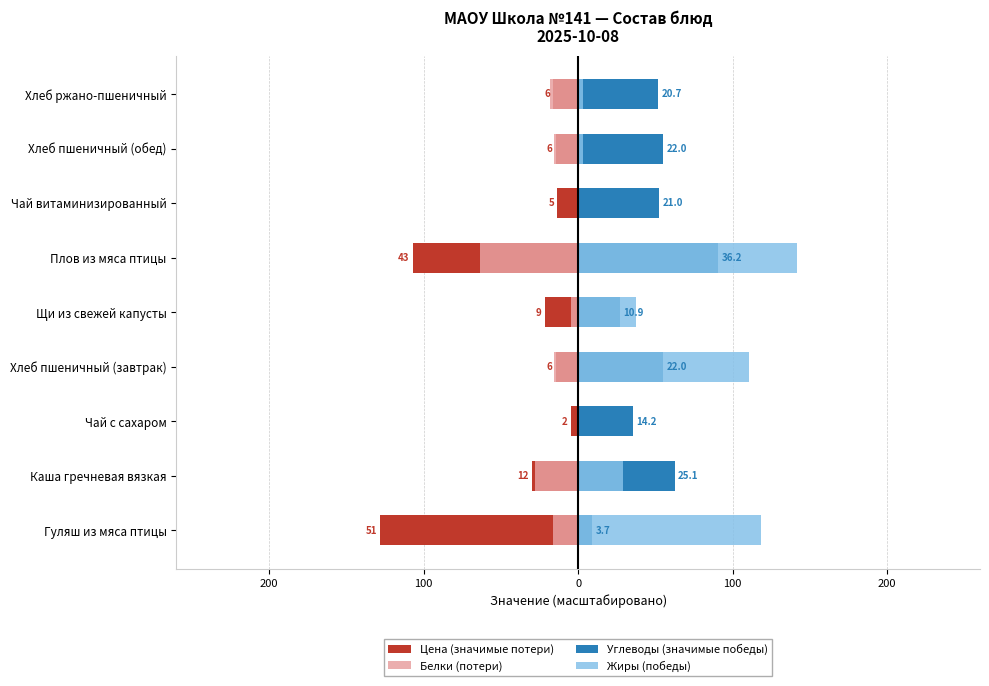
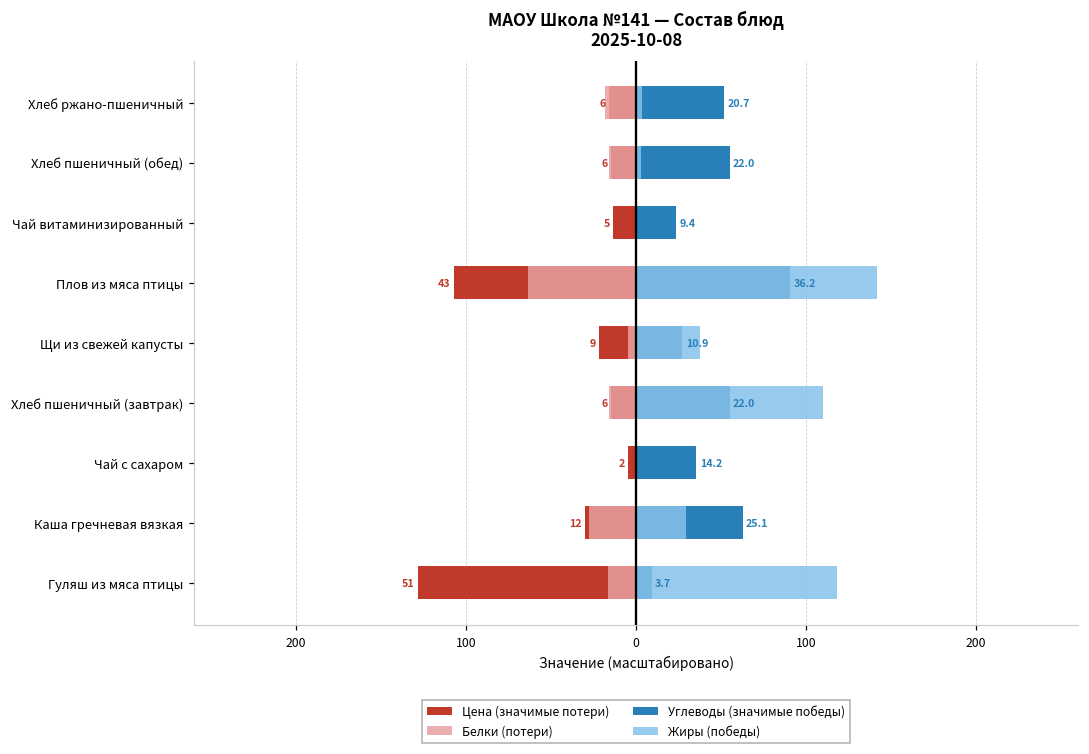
  {
    "Углеводы (значимые победы)": {
-     "Чай витаминизированный": 21.0
+     "Чай витаминизированный": 9.4
    }
  }
